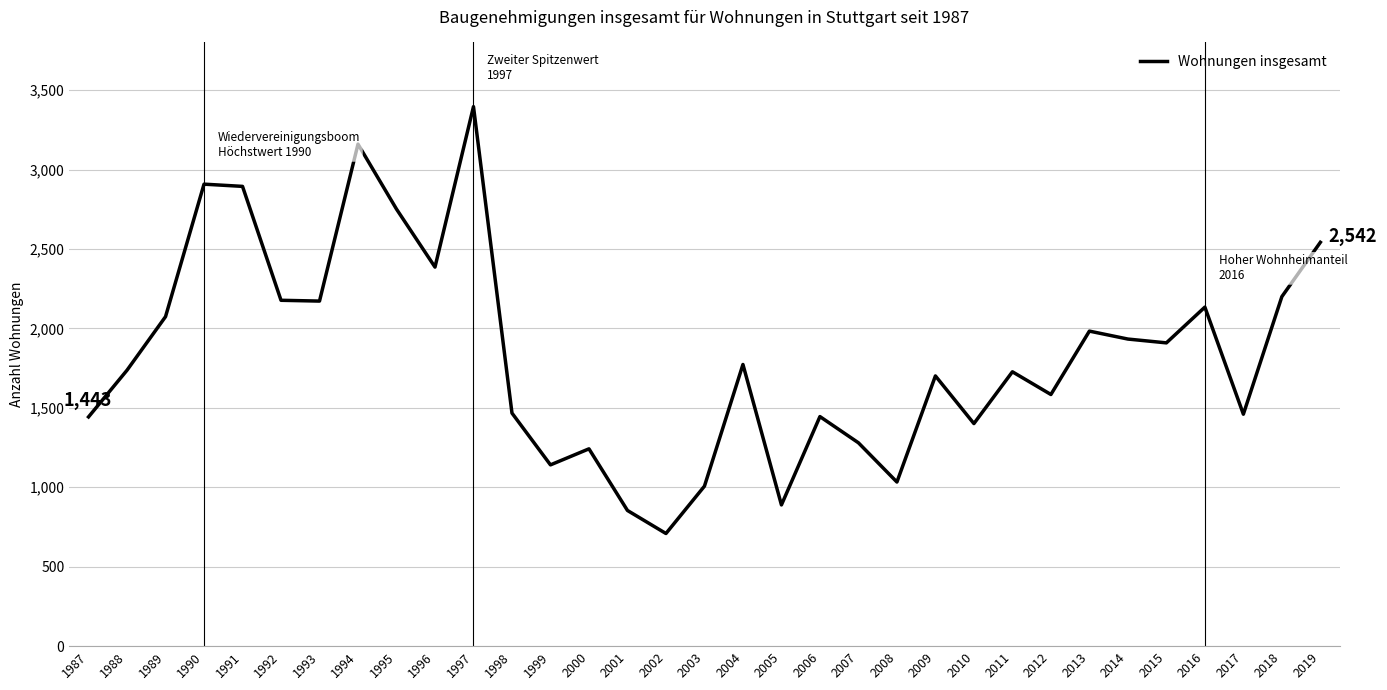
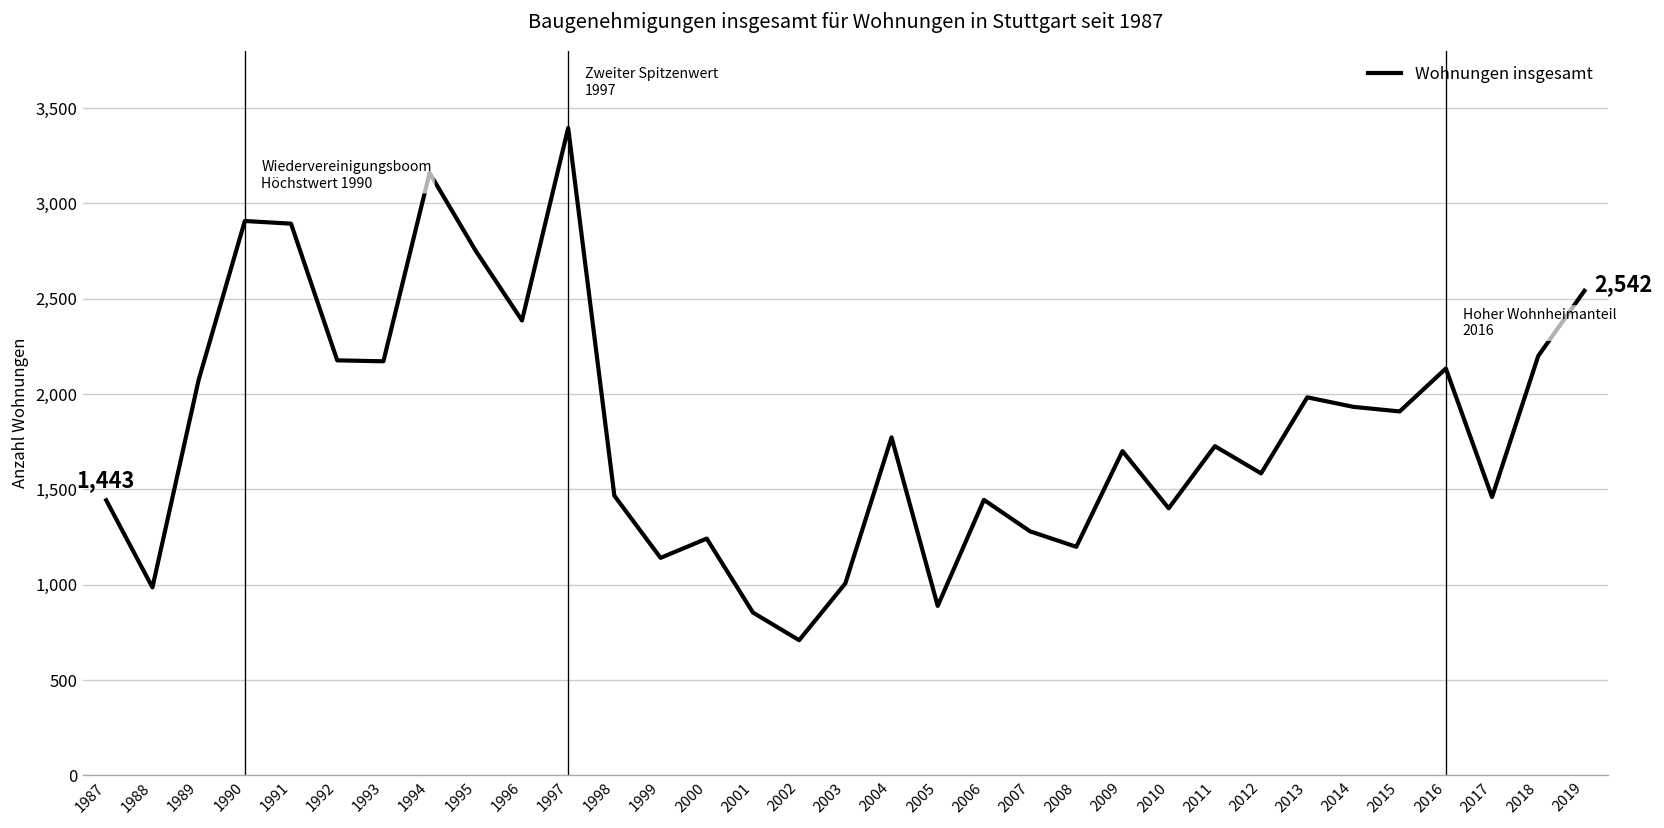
  {
-   "1988": "1,740",
+   "1988": "990",
    "1989": "2,070",
    "1990": "2,910",
    "1991": "2,890",
    "1992": "2,180",
    "1993": "2,170",
    "1995": "2,750",
    "1996": "2,390",
    "1997": "3,400",
    "1998": "1,470",
    "1999": "1,140",
    "2000": "1,240",
    "2001": "850",
    "2002": "710",
    "2003": "1,010",
    "2004": "1,770",
    "2005": "890",
    "2006": "1,450",
    "2007": "1,280",
-   "2008": "1,030",
+   "2008": "1,200",
    "2009": "1,700",
    "2010": "1,400",
    "2011": "1,730",
    "2012": "1,580",
    "2013": "1,980",
    "2014": "1,930",
    "2015": "1,910",
    "2016": "2,130",
    "2017": "1,460",
    "2018": "2,200"
  }
